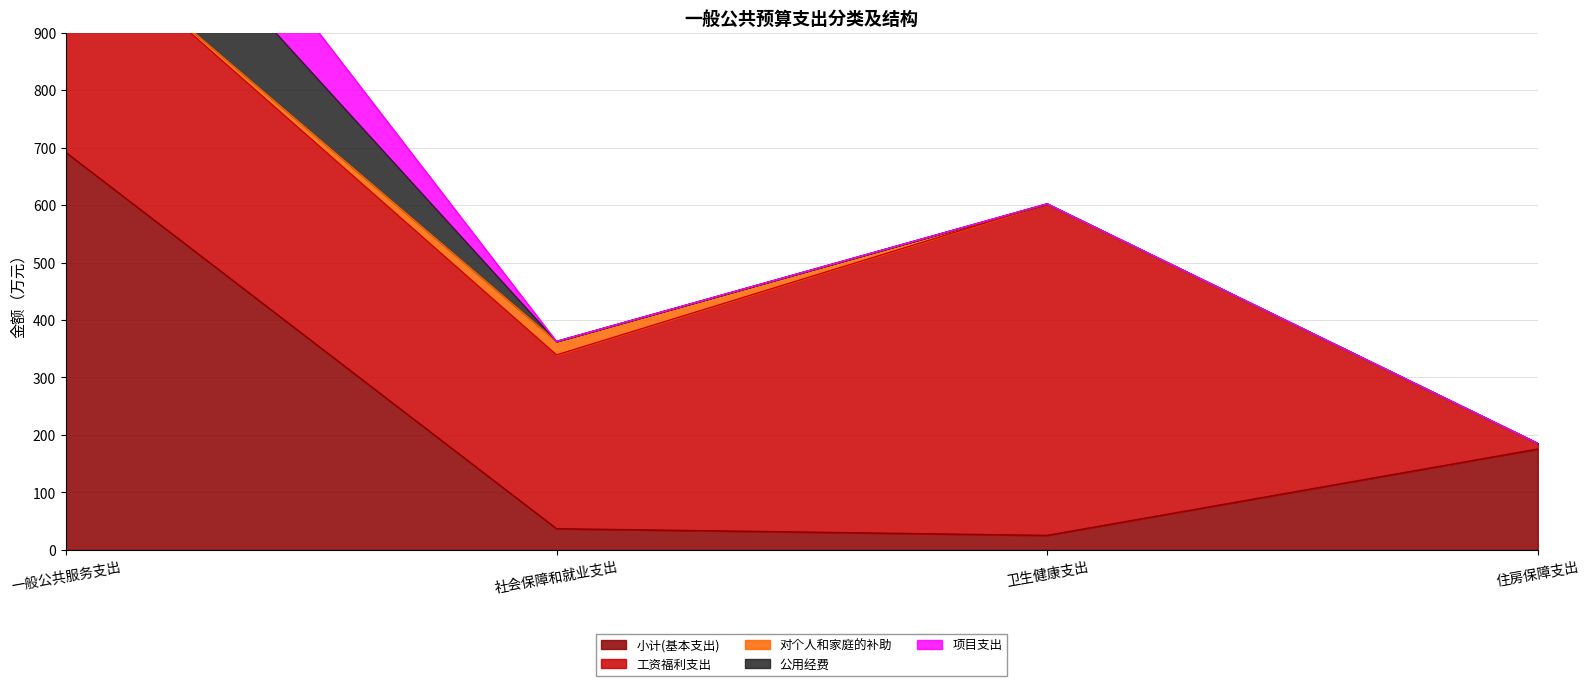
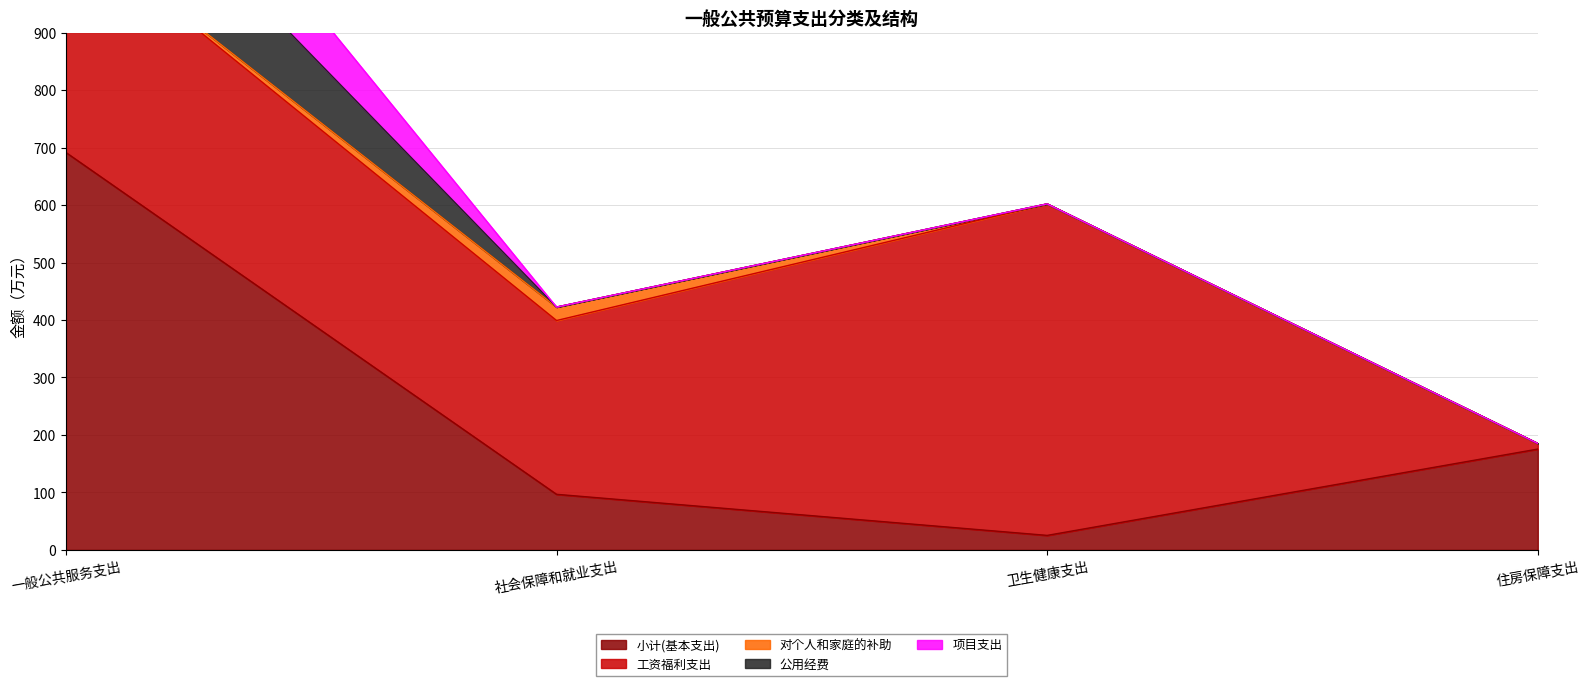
  {
    "小计(基本支出)": {
      "一般公共服务支出": 690,
-     "社会保障和就业支出": 40,
+     "社会保障和就业支出": 100,
      "卫生健康支出": 30,
      "住房保障支出": 180
    },
    "工资福利支出": {
      "社会保障和就业支出": 300
    }
  }
